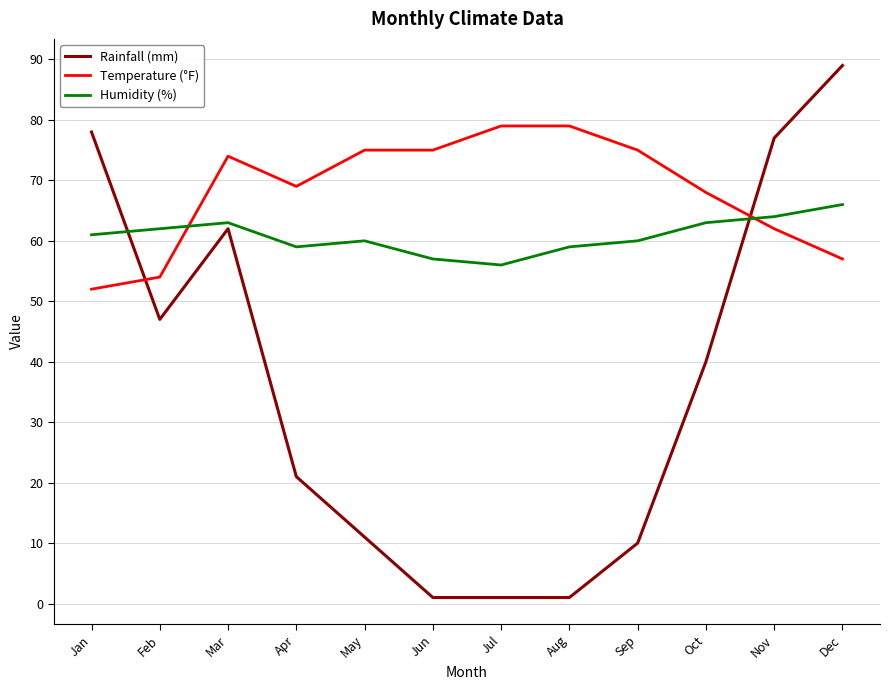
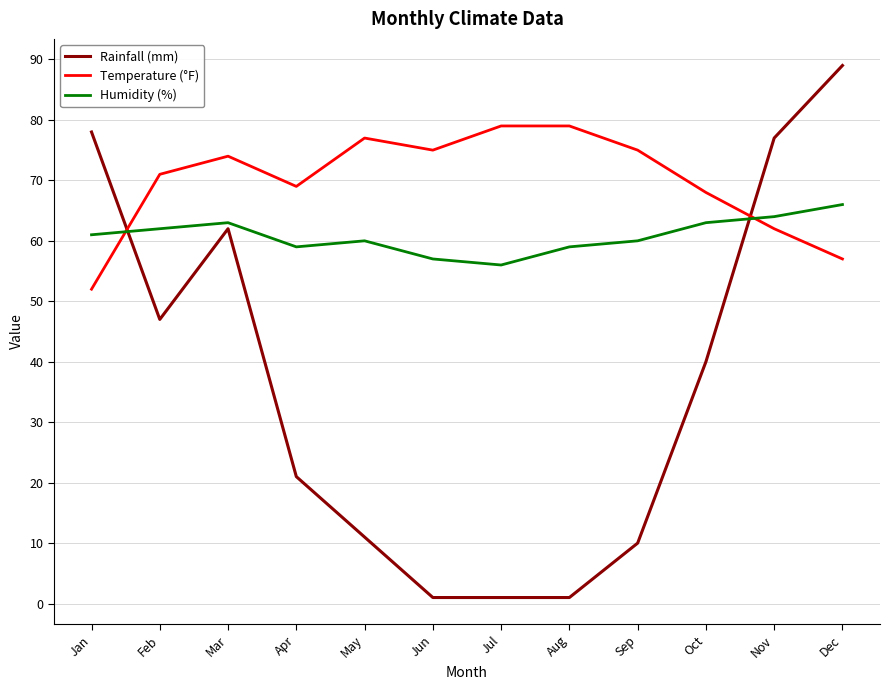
  {
    "Rainfall (mm)": {
      "Jan": 78,
      "Feb": 47,
      "Mar": 62,
      "Apr": 21,
      "May": 11,
      "Jun": 1,
      "Jul": 1,
      "Aug": 1,
      "Sep": 10,
      "Oct": 40,
      "Nov": 77,
      "Dec": 89
    },
    "Temperature (°F)": {
      "Jan": 52,
-     "Feb": 54,
+     "Feb": 71,
      "Mar": 74,
      "Apr": 69,
-     "May": 75,
+     "May": 77,
      "Jun": 75,
      "Jul": 79,
      "Aug": 79,
      "Sep": 75,
      "Oct": 68,
      "Nov": 62,
      "Dec": 57
    },
    "Humidity (%)": {
      "Jan": 61,
      "Feb": 62,
      "Mar": 63,
      "Apr": 59,
      "May": 60,
      "Jun": 57,
      "Jul": 56,
      "Aug": 59,
      "Sep": 60,
      "Oct": 63,
      "Nov": 64,
      "Dec": 66
    }
  }
